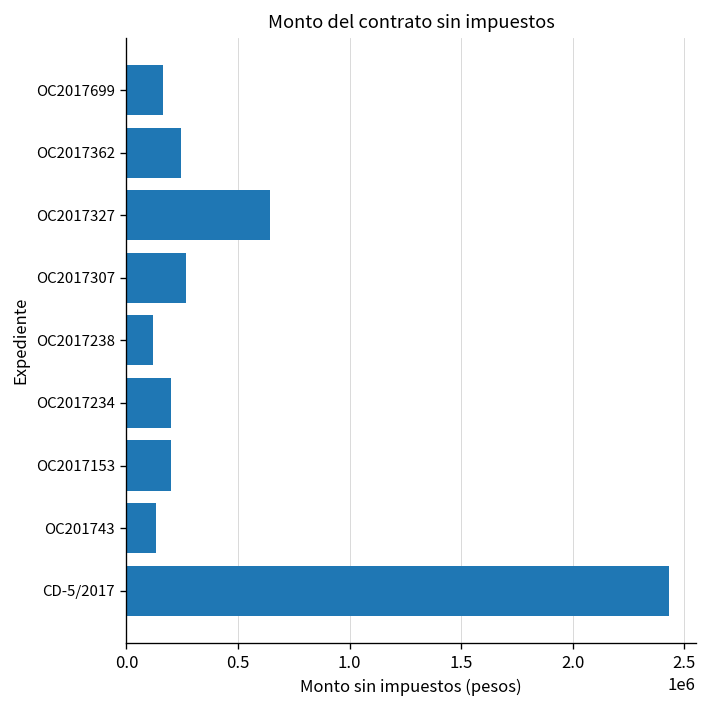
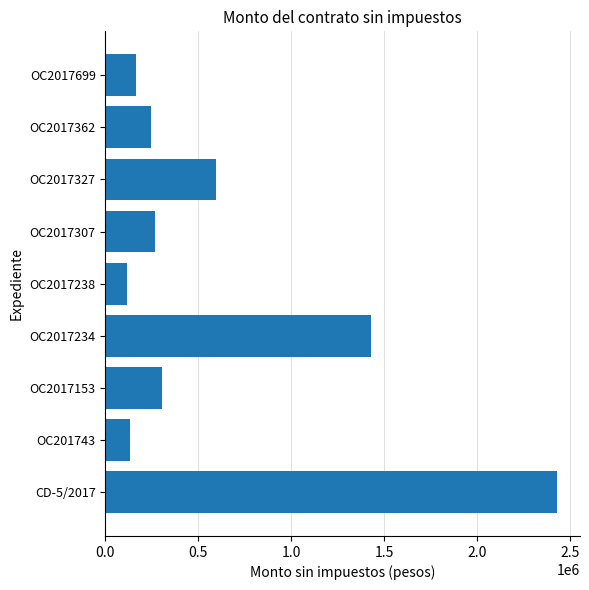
  {
    "OC2017699": 160000,
    "OC2017362": 240000,
-   "OC2017327": 640000,
+   "OC2017327": 600000,
    "OC2017307": 270000,
    "OC2017238": 120000,
-   "OC2017234": 200000,
-   "OC2017153": 200000,
+   "OC2017234": 1430000,
+   "OC2017153": 310000,
    "OC201743": 130000,
    "CD-5/2017": 2430000
  }
